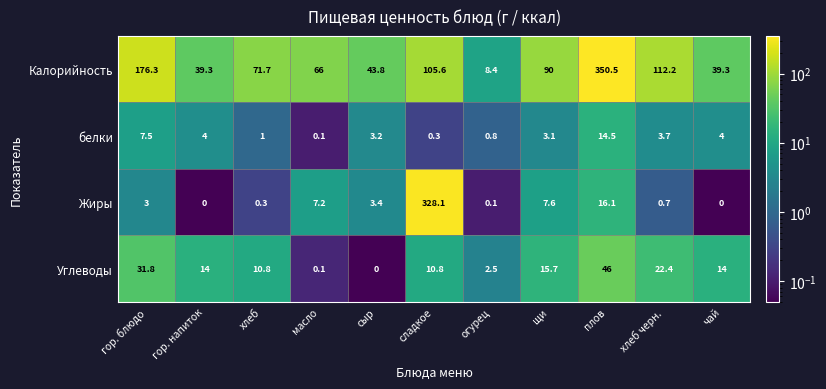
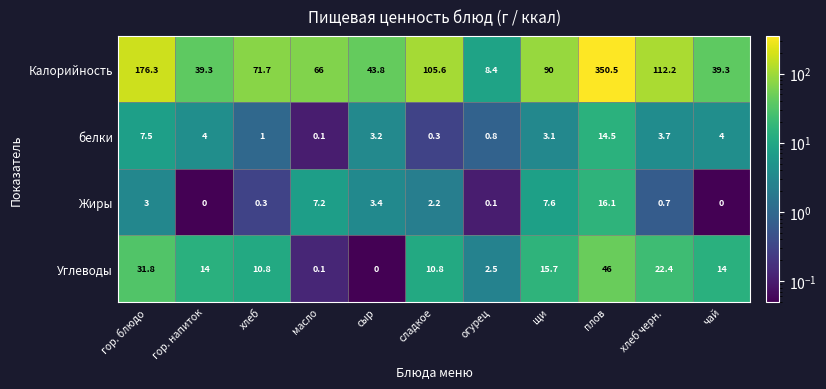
  {
    "Калорийность": {
      "гор. блюдо": 176.3,
      "гор. напиток": 39.3,
      "хлеб": 71.7,
      "масло": 66,
      "сыр": 43.8,
      "сладкое": 105.6,
      "огурец": 8.4,
      "щи": 90,
      "плов": 350.5,
      "хлеб черн.": 112.2,
      "чай": 39.3
    },
    "белки": {
      "гор. блюдо": 7.5,
      "гор. напиток": 4,
      "хлеб": 1,
      "масло": 0.1,
      "сыр": 3.2,
      "сладкое": 0.3,
      "огурец": 0.8,
      "щи": 3.1,
      "плов": 14.5,
      "хлеб черн.": 3.7,
      "чай": 4
    },
    "Жиры": {
      "гор. блюдо": 3,
      "гор. напиток": 0,
      "хлеб": 0.3,
      "масло": 7.2,
      "сыр": 3.4,
-     "сладкое": 328.1,
+     "сладкое": 2.2,
      "огурец": 0.1,
      "щи": 7.6,
      "плов": 16.1,
      "хлеб черн.": 0.7,
      "чай": 0
    },
    "Углеводы": {
      "гор. блюдо": 31.8,
      "гор. напиток": 14,
      "хлеб": 10.8,
      "масло": 0.1,
      "сыр": 0,
      "сладкое": 10.8,
      "огурец": 2.5,
      "щи": 15.7,
      "плов": 46,
      "хлеб черн.": 22.4,
      "чай": 14
    }
  }
